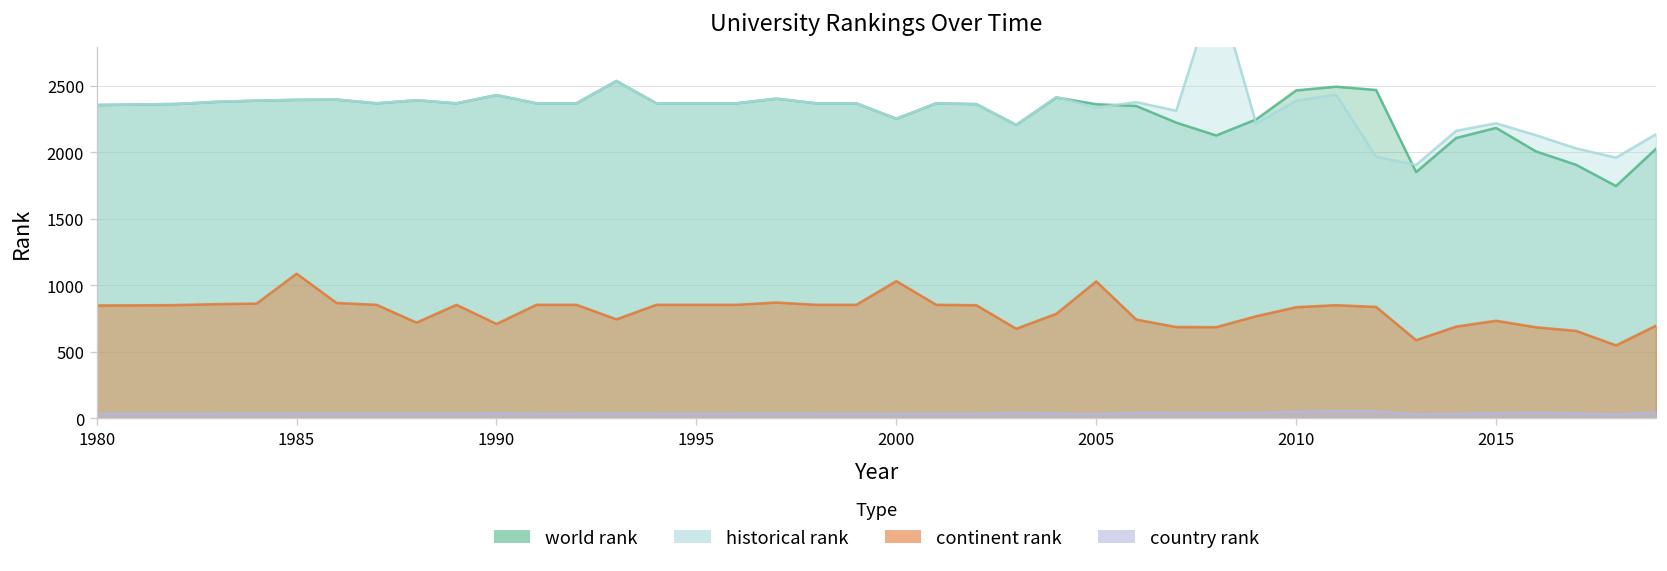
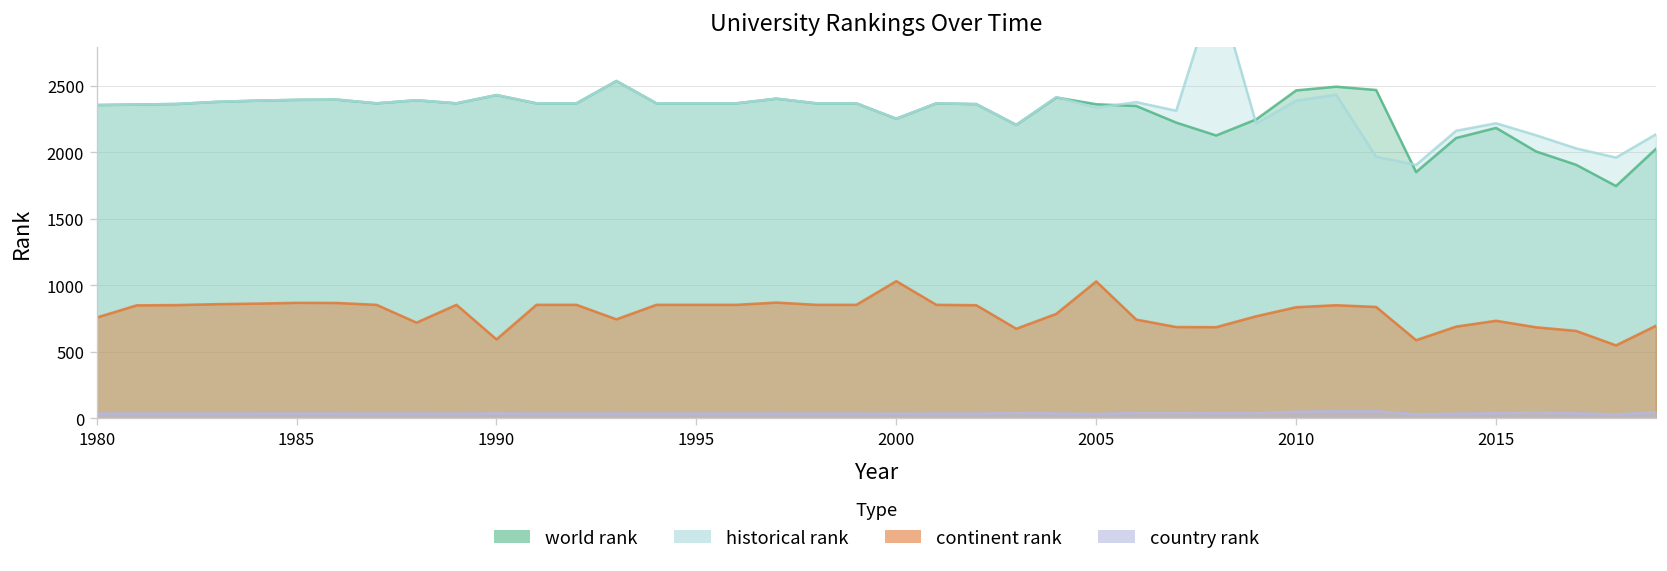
  {
    "continent rank": {
-     "1980": 850,
-     "1985": 1090,
-     "1990": 710,
+     "1980": 760,
+     "1985": 870,
+     "1990": 590,
      "1995": 850,
      "2000": 1030,
      "2005": 1030,
      "2010": 840,
      "2015": 730
    }
  }
